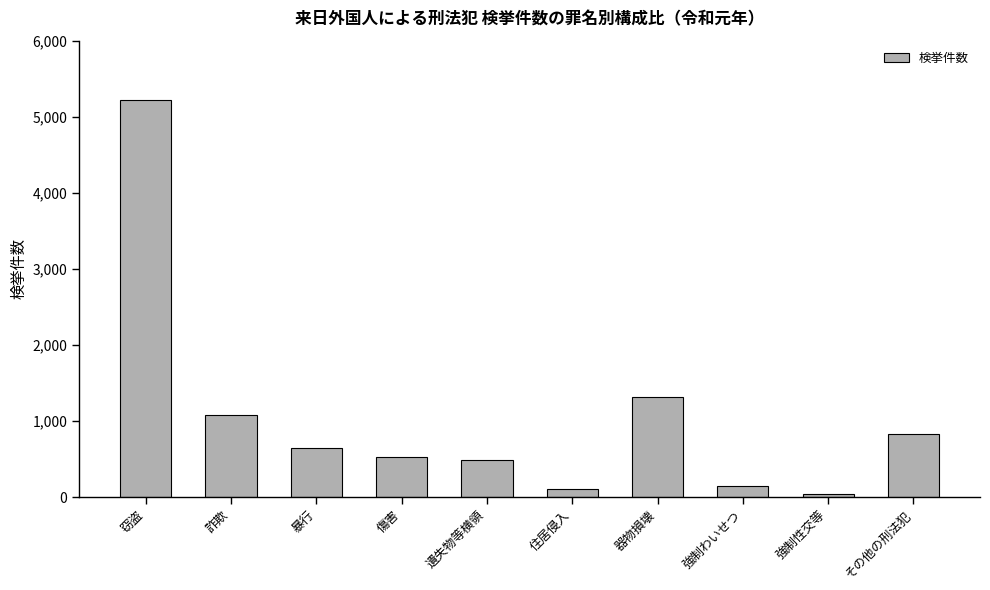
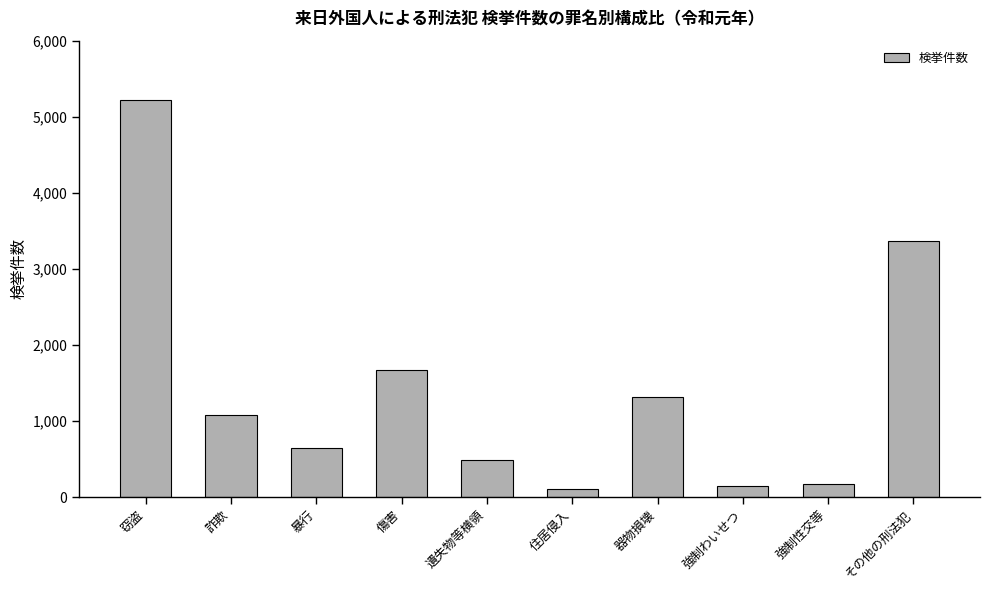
  {
    "窃盗": "5,200",
    "詐欺": "1,100",
    "暴行": "600",
-   "傷害": "500",
+   "傷害": "1,700",
    "遺失物等横領": "500",
    "住居侵入": "100",
    "器物損壊": "1,300",
    "強制わいせつ": "100",
-   "強制性交等": "0",
-   "その他の刑法犯": "800"
+   "強制性交等": "200",
+   "その他の刑法犯": "3,400"
  }
